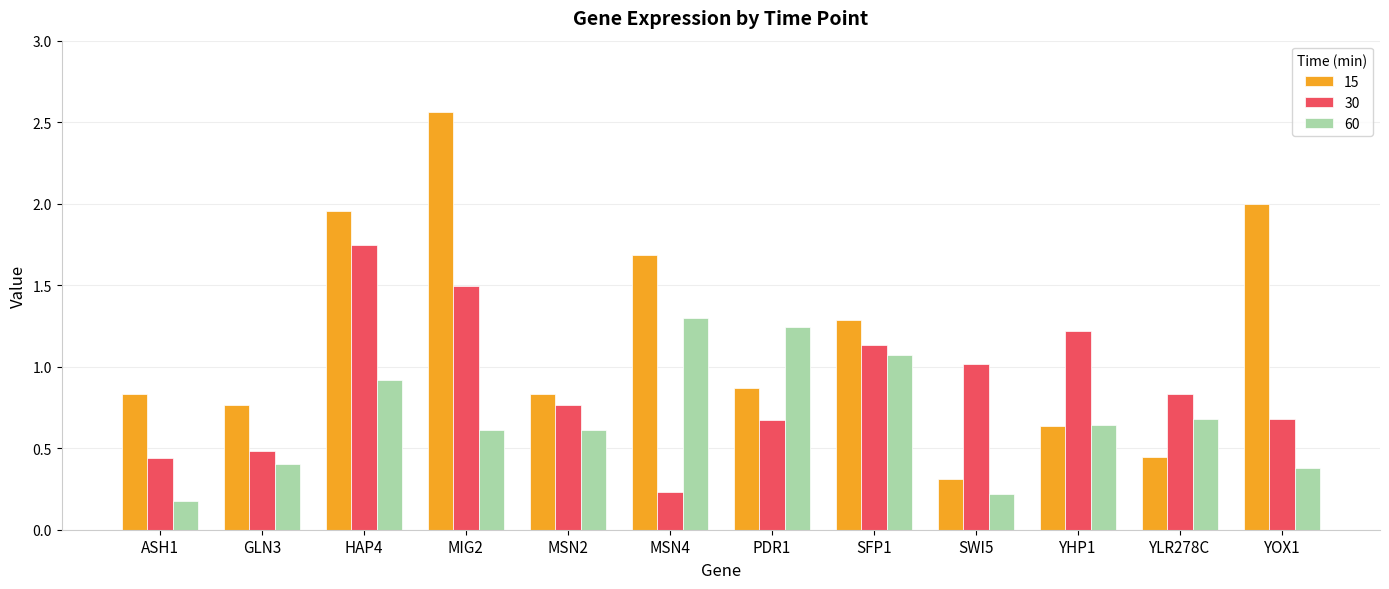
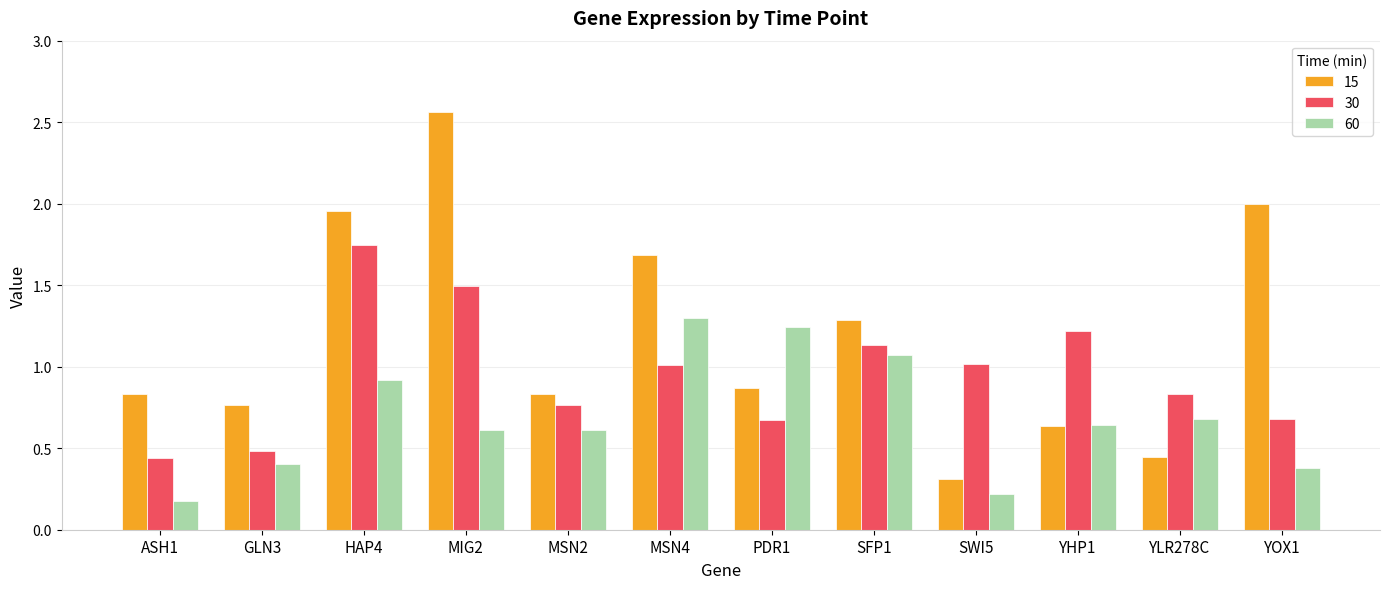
  {
    "15": {
      "ASH1": 0.83,
      "GLN3": 0.76,
      "HAP4": 1.96,
      "MIG2": 2.56,
      "MSN2": 0.83,
      "MSN4": 1.69,
      "PDR1": 0.87,
      "SFP1": 1.29,
      "SWI5": 0.31,
      "YHP1": 0.64,
      "YLR278C": 0.45,
      "YOX1": 2.00
    },
    "30": {
      "ASH1": 0.44,
      "GLN3": 0.48,
      "HAP4": 1.74,
      "MIG2": 1.49,
      "MSN2": 0.76,
-     "MSN4": 0.23,
+     "MSN4": 1.01,
      "PDR1": 0.68,
      "SFP1": 1.13,
      "SWI5": 1.01,
      "YHP1": 1.22,
      "YLR278C": 0.83,
      "YOX1": 0.68
    },
    "60": {
      "ASH1": 0.18,
      "GLN3": 0.40,
      "HAP4": 0.92,
      "MIG2": 0.61,
      "MSN2": 0.61,
      "MSN4": 1.30,
      "PDR1": 1.24,
      "SFP1": 1.07,
      "SWI5": 0.22,
      "YHP1": 0.64,
      "YLR278C": 0.68,
      "YOX1": 0.38
    }
  }
